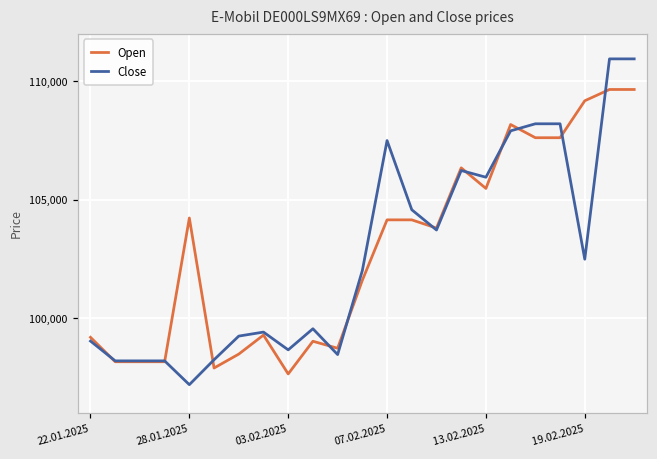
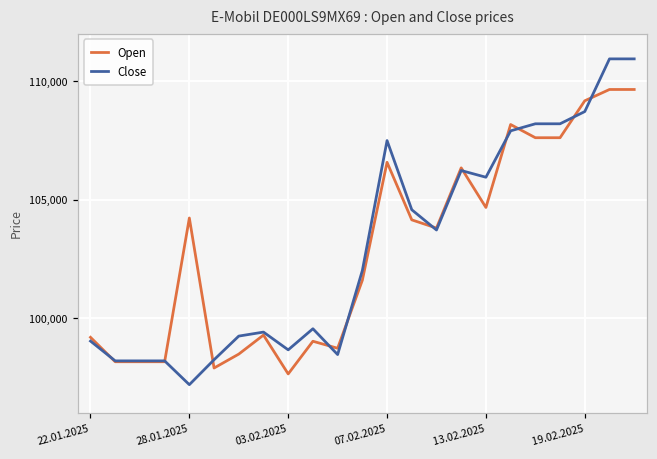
  {
    "Open": {
      "22.01.2025": "99,200",
      "28.01.2025": "104,200",
      "03.02.2025": "97,600",
-     "07.02.2025": "104,100",
-     "13.02.2025": "105,500",
+     "07.02.2025": "106,600",
+     "13.02.2025": "104,700",
      "19.02.2025": "109,200"
    },
    "Close": {
      "22.01.2025": "99,000",
      "28.01.2025": "97,200",
      "03.02.2025": "98,700",
      "07.02.2025": "107,500",
      "13.02.2025": "105,900",
-     "19.02.2025": "102,500"
+     "19.02.2025": "108,700"
    }
  }
